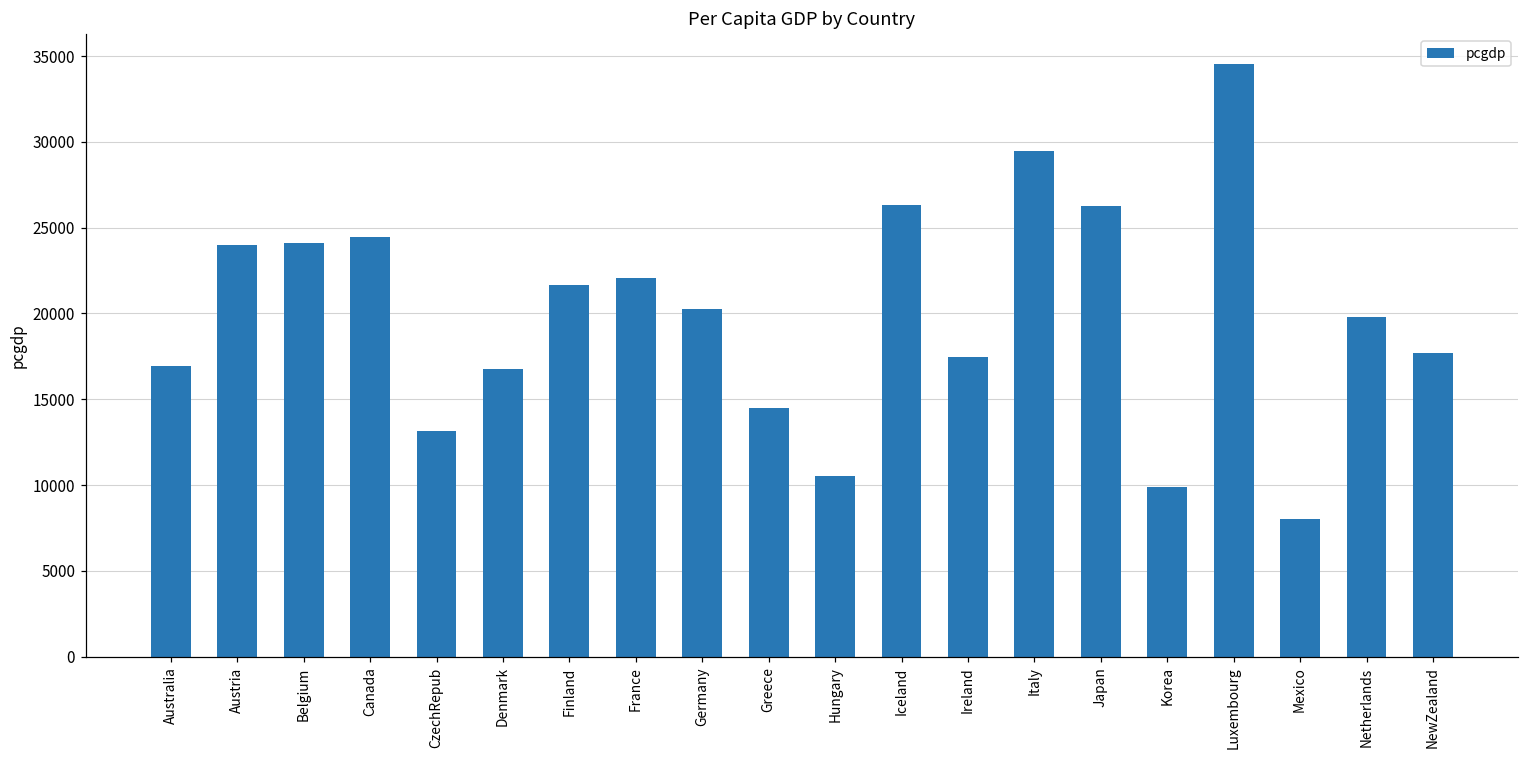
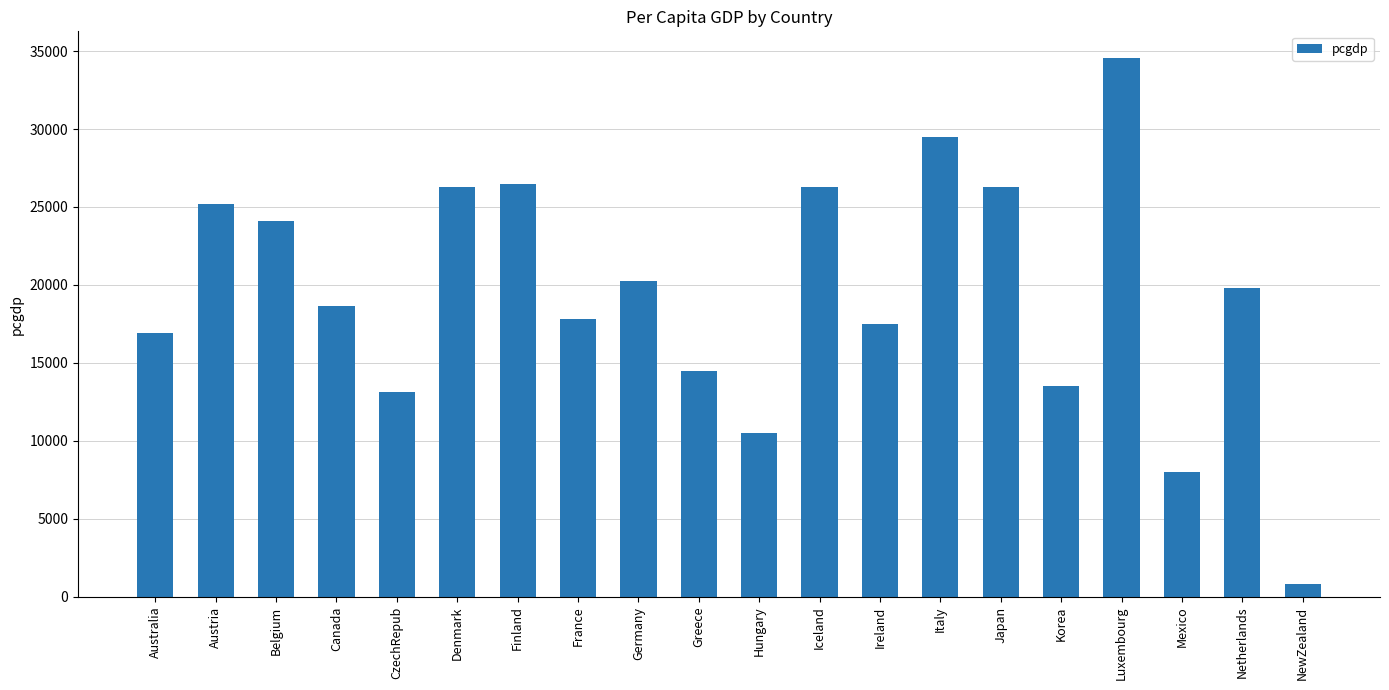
  {
    "Australia": 16900,
-   "Austria": 24000,
+   "Austria": 25200,
    "Belgium": 24100,
-   "Canada": 24500,
+   "Canada": 18700,
    "CzechRepub": 13100,
-   "Denmark": 16800,
-   "Finland": 21700,
-   "France": 22100,
+   "Denmark": 26300,
+   "Finland": 26500,
+   "France": 17800,
    "Germany": 20300,
    "Greece": 14500,
    "Hungary": 10500,
    "Iceland": 26300,
    "Ireland": 17500,
    "Italy": 29500,
    "Japan": 26300,
-   "Korea": 9900,
+   "Korea": 13500,
    "Luxembourg": 34500,
    "Mexico": 8000,
    "Netherlands": 19800,
-   "NewZealand": 17700
+   "NewZealand": 800
  }
